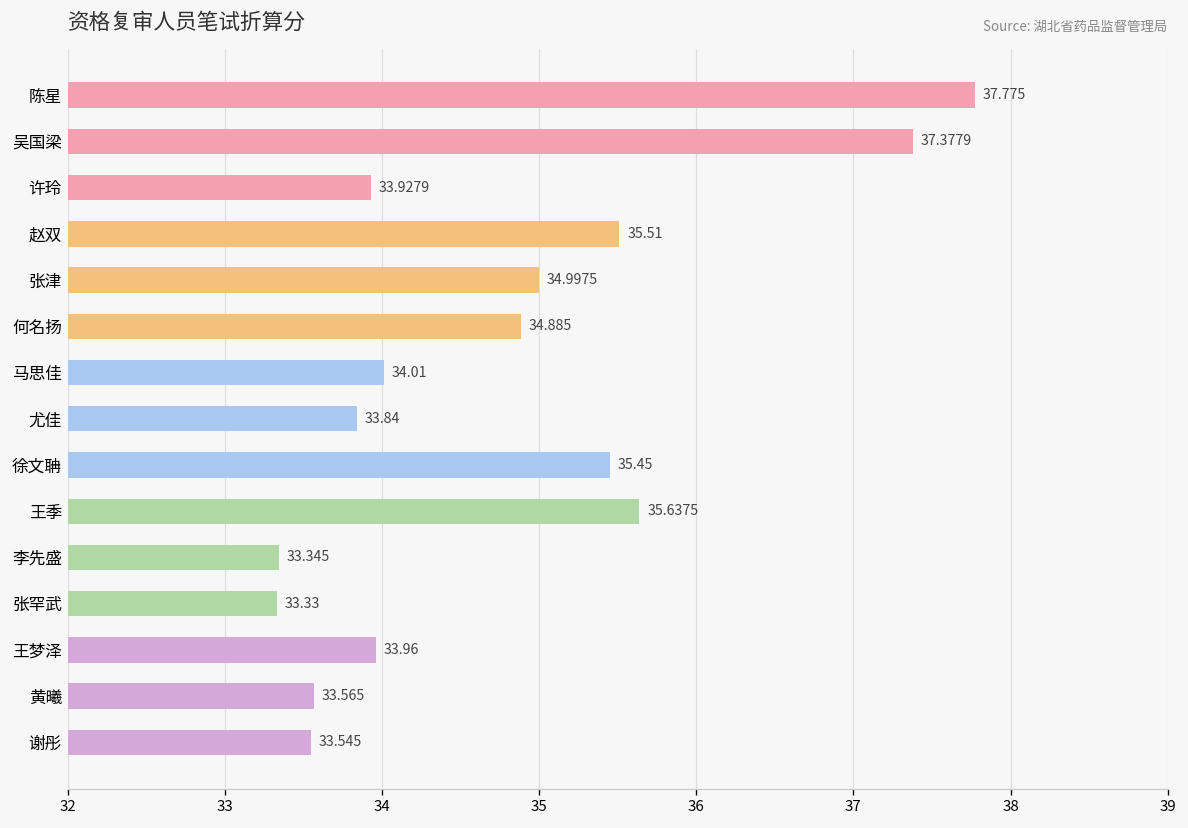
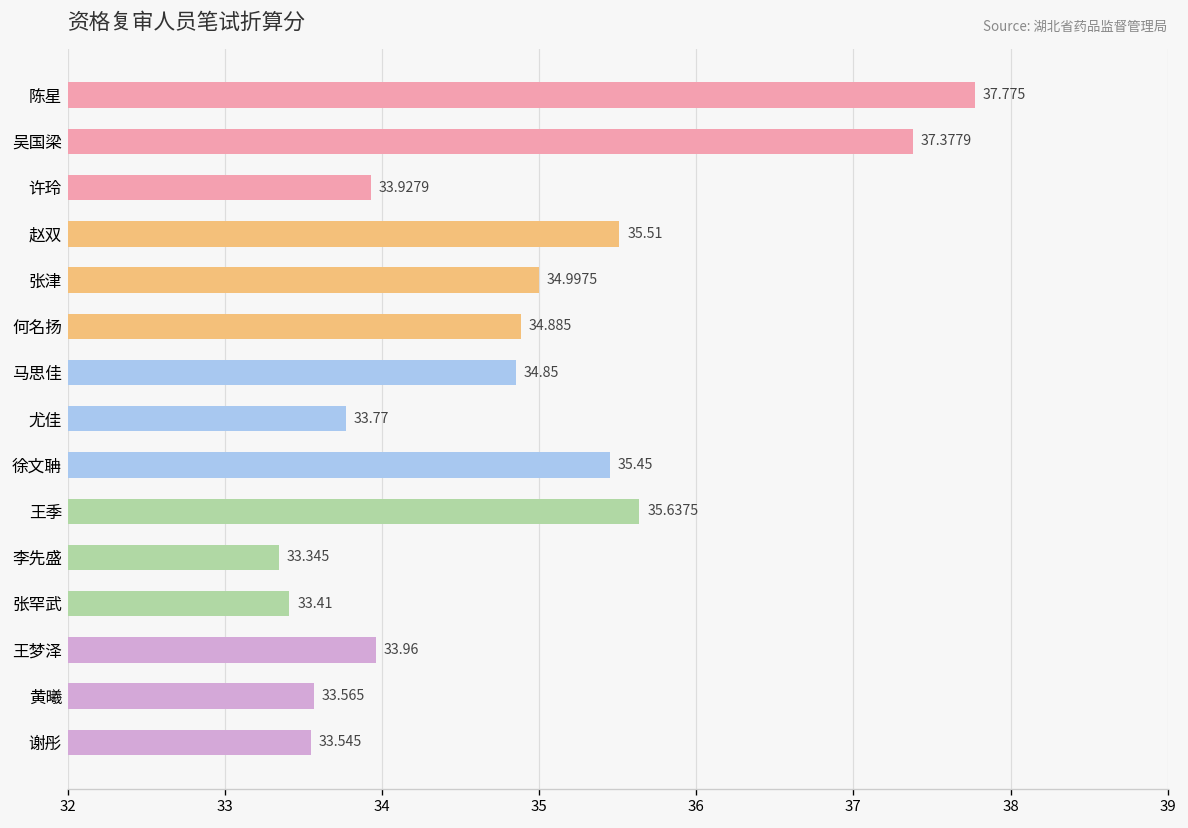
  {
    "陈星": 37.775,
    "吴国梁": 37.3779,
    "许玲": 33.9279,
    "赵双": 35.51,
    "张津": 34.9975,
    "何名扬": 34.885,
-   "马思佳": 34.01,
-   "尤佳": 33.84,
+   "马思佳": 34.85,
+   "尤佳": 33.77,
    "徐文聃": 35.45,
    "王季": 35.6375,
    "李先盛": 33.345,
-   "张罕武": 33.33,
+   "张罕武": 33.41,
    "王梦泽": 33.96,
    "黄曦": 33.565,
    "谢彤": 33.545
  }
